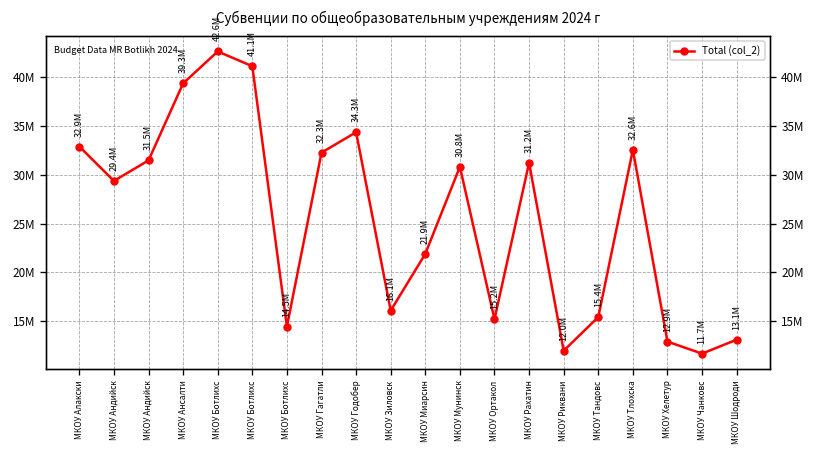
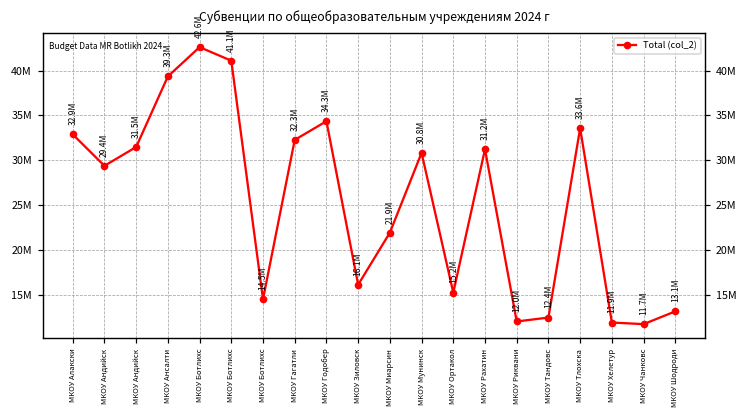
  {
    "МКОУ Алакски": "32.9M",
    "МКОУ Ансалти": "39.3M",
    "МКОУ Гагатли": "32.3M",
    "МКОУ Годобер": "34.3M",
    "МКОУ Зиловск": "16.1M",
    "МКОУ Миарсин": "21.9M",
    "МКОУ Мунинск": "30.8M",
    "МКОУ Ортакол": "15.2M",
    "МКОУ Рахатин": "31.2M",
    "МКОУ Риквани": "12.0M",
-   "МКОУ Тандовс": "15.4M",
-   "МКОУ Тлохска": "32.6M",
-   "МКОУ Хелетур": "12.9M",
+   "МКОУ Тандовс": "12.4M",
+   "МКОУ Тлохска": "33.6M",
+   "МКОУ Хелетур": "11.9M",
    "МКОУ Чанковс": "11.7M",
    "МКОУ Шодроди": "13.1M"
  }
